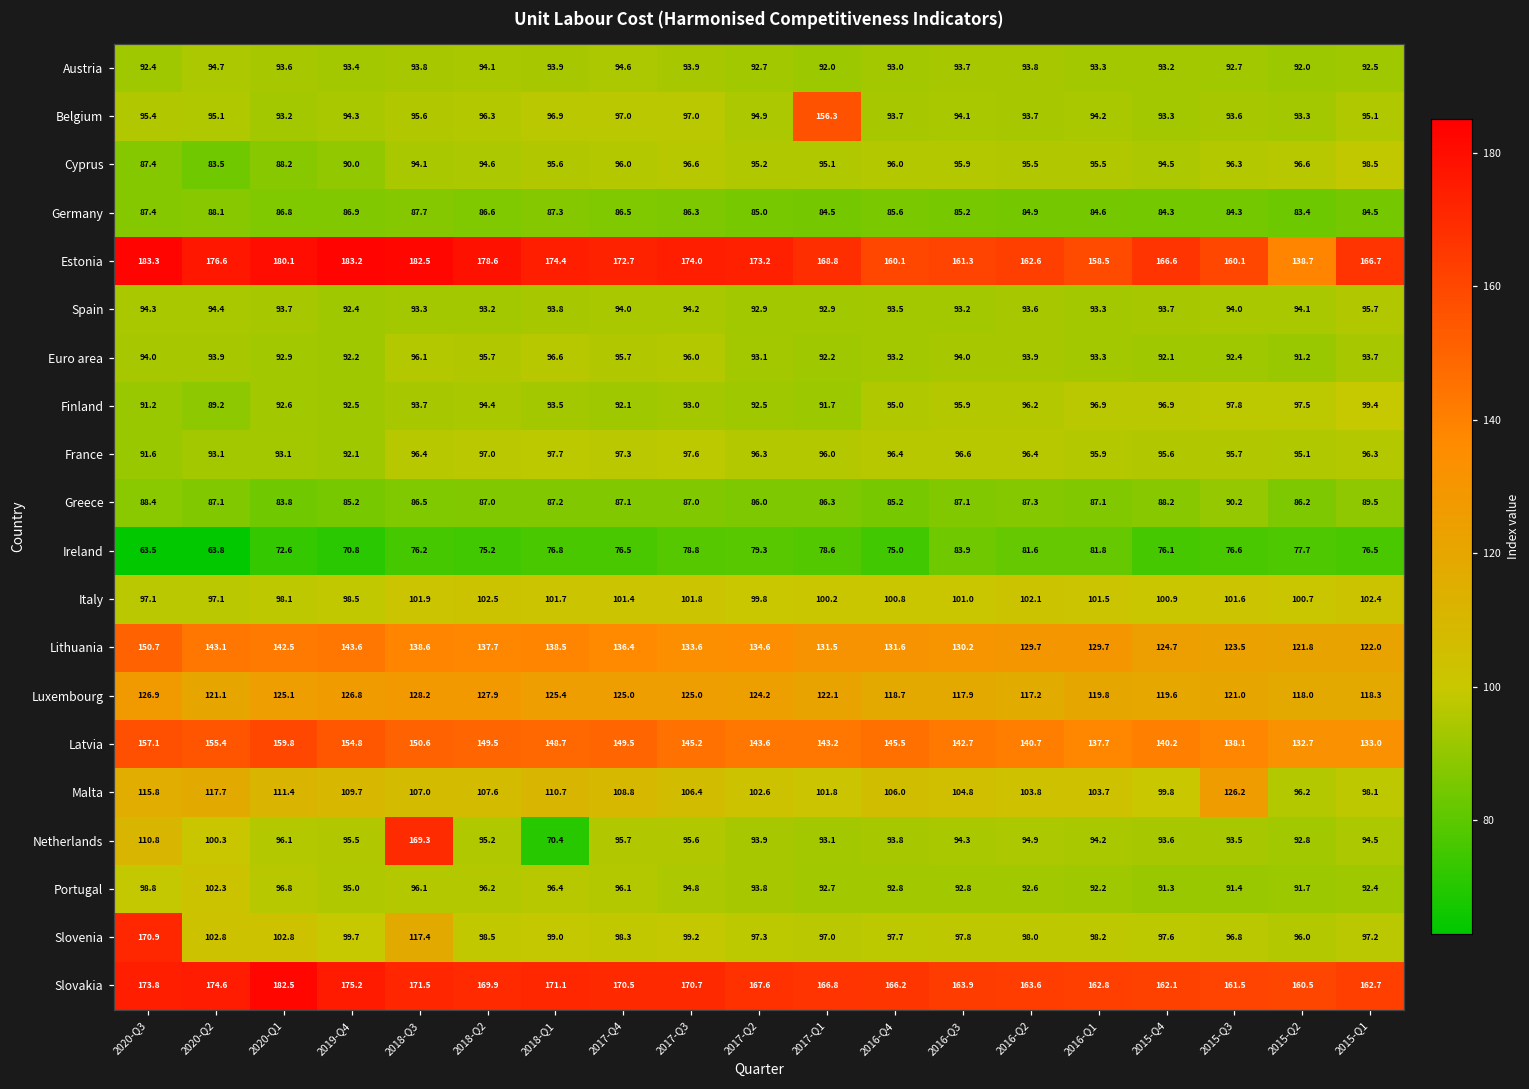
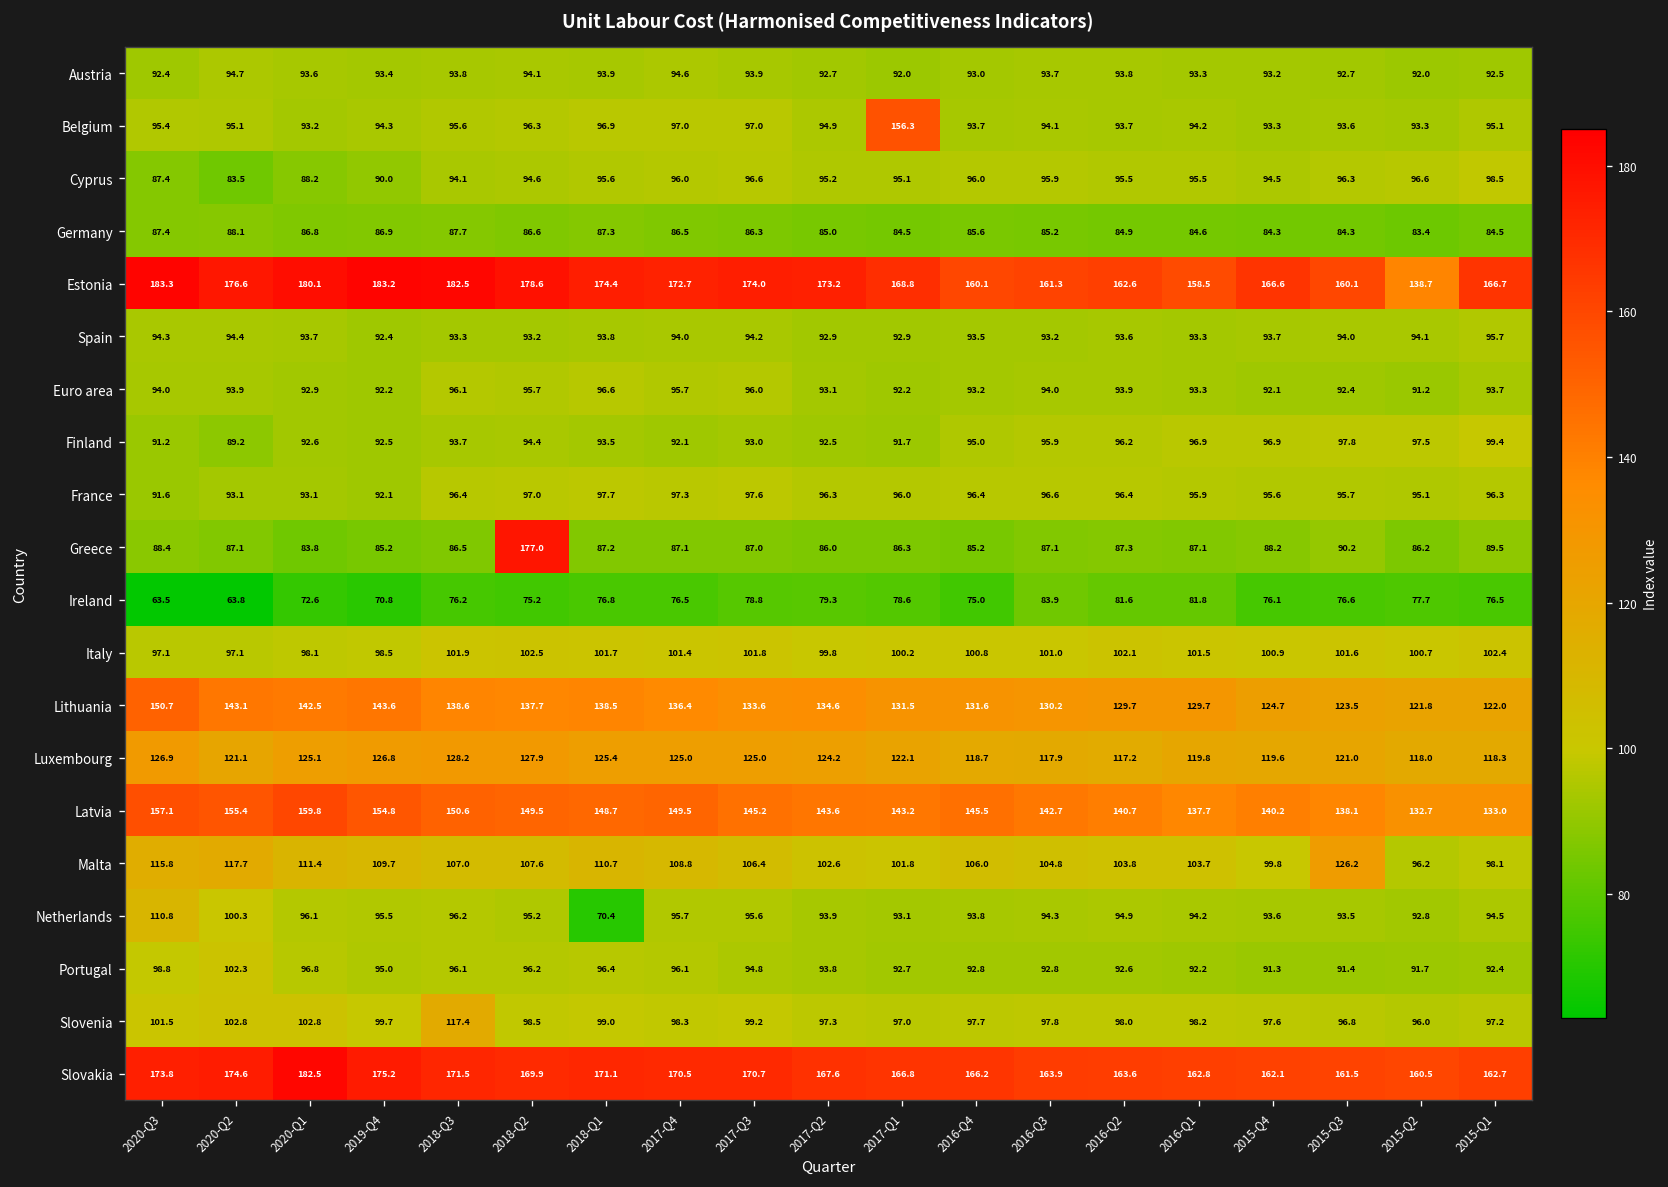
  {
    "Greece": {
      "2020-Q3": 88.4,
      "2020-Q2": 87.1,
      "2020-Q1": 83.8,
      "2019-Q4": 85.2,
      "2018-Q3": 86.5,
-     "2018-Q2": 87.0,
+     "2018-Q2": 177.0,
      "2018-Q1": 87.2,
      "2017-Q4": 87.1,
      "2017-Q3": 87.0,
      "2017-Q2": 86.0,
      "2017-Q1": 86.3,
      "2016-Q4": 85.2,
      "2016-Q3": 87.1,
      "2016-Q2": 87.3,
      "2016-Q1": 87.1,
      "2015-Q4": 88.2,
      "2015-Q3": 90.2,
      "2015-Q2": 86.2,
      "2015-Q1": 89.5
    },
    "Netherlands": {
      "2020-Q3": 110.8,
      "2020-Q2": 100.3,
      "2020-Q1": 96.1,
      "2019-Q4": 95.5,
-     "2018-Q3": 169.3,
+     "2018-Q3": 96.2,
      "2018-Q2": 95.2,
      "2018-Q1": 70.4,
      "2017-Q4": 95.7,
      "2017-Q3": 95.6,
      "2017-Q2": 93.9,
      "2017-Q1": 93.1,
      "2016-Q4": 93.8,
      "2016-Q3": 94.3,
      "2016-Q2": 94.9,
      "2016-Q1": 94.2,
      "2015-Q4": 93.6,
      "2015-Q3": 93.5,
      "2015-Q2": 92.8,
      "2015-Q1": 94.5
    },
    "Slovenia": {
-     "2020-Q3": 170.9,
+     "2020-Q3": 101.5,
      "2020-Q2": 102.8,
      "2020-Q1": 102.8,
      "2019-Q4": 99.7,
      "2018-Q3": 117.4,
      "2018-Q2": 98.5,
      "2018-Q1": 99.0,
      "2017-Q4": 98.3,
      "2017-Q3": 99.2,
      "2017-Q2": 97.3,
      "2017-Q1": 97.0,
      "2016-Q4": 97.7,
      "2016-Q3": 97.8,
      "2016-Q2": 98.0,
      "2016-Q1": 98.2,
      "2015-Q4": 97.6,
      "2015-Q3": 96.8,
      "2015-Q2": 96.0,
      "2015-Q1": 97.2
    }
  }
